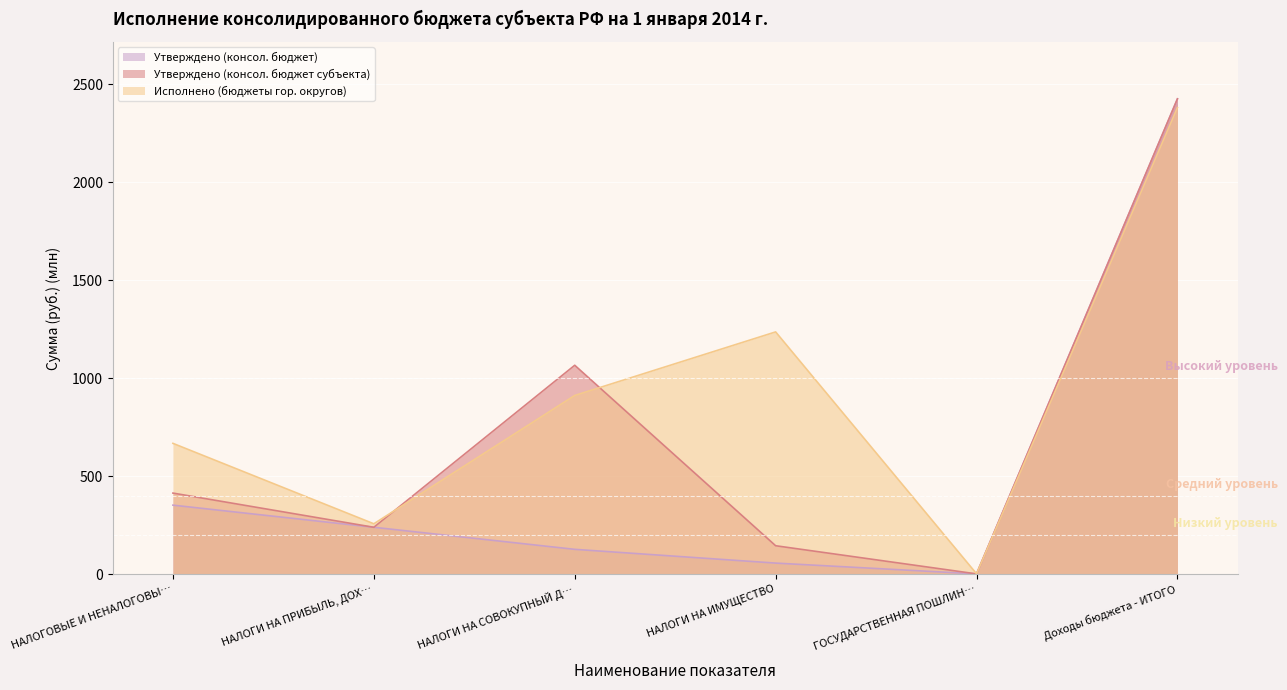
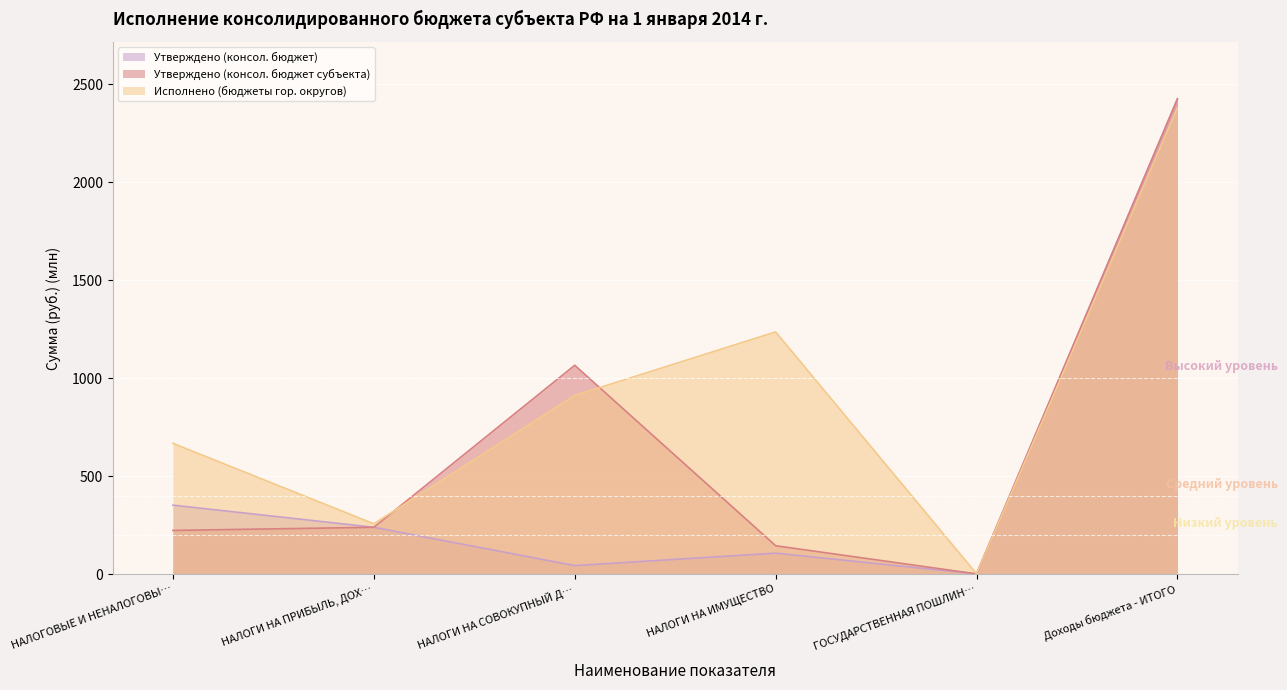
  {
    "Утверждено (консол. бюджет)": {
      "НАЛОГОВЫЕ И НЕНАЛОГОВЫ…": 350,
-     "НАЛОГИ НА СОВОКУПНЫЙ Д…": 130,
-     "НАЛОГИ НА ИМУЩЕСТВО": 60
+     "НАЛОГИ НА СОВОКУПНЫЙ Д…": 40,
+     "НАЛОГИ НА ИМУЩЕСТВО": 110
    },
    "Утверждено (консол. бюджет субъекта)": {
-     "НАЛОГОВЫЕ И НЕНАЛОГОВЫ…": 410,
+     "НАЛОГОВЫЕ И НЕНАЛОГОВЫ…": 220,
      "НАЛОГИ НА СОВОКУПНЫЙ Д…": 1070,
      "НАЛОГИ НА ИМУЩЕСТВО": 150
    },
    "Исполнено (бюджеты гор. округов)": {
      "НАЛОГОВЫЕ И НЕНАЛОГОВЫ…": 670,
      "НАЛОГИ НА ПРИБЫЛЬ, ДОХ…": 260,
      "НАЛОГИ НА СОВОКУПНЫЙ Д…": 910,
      "НАЛОГИ НА ИМУЩЕСТВО": 1240,
      "Доходы бюджета - ИТОГО": 2380
    }
  }
